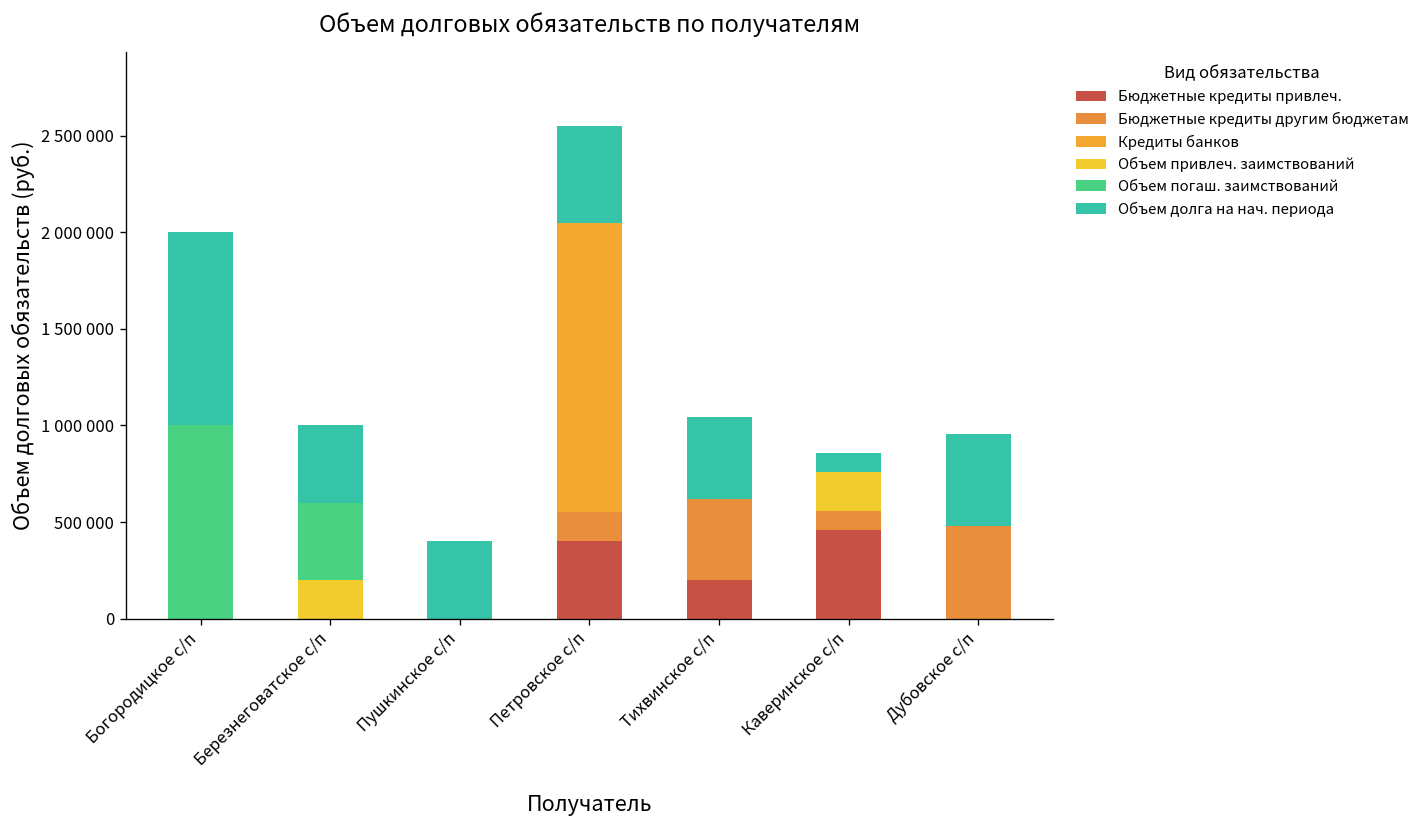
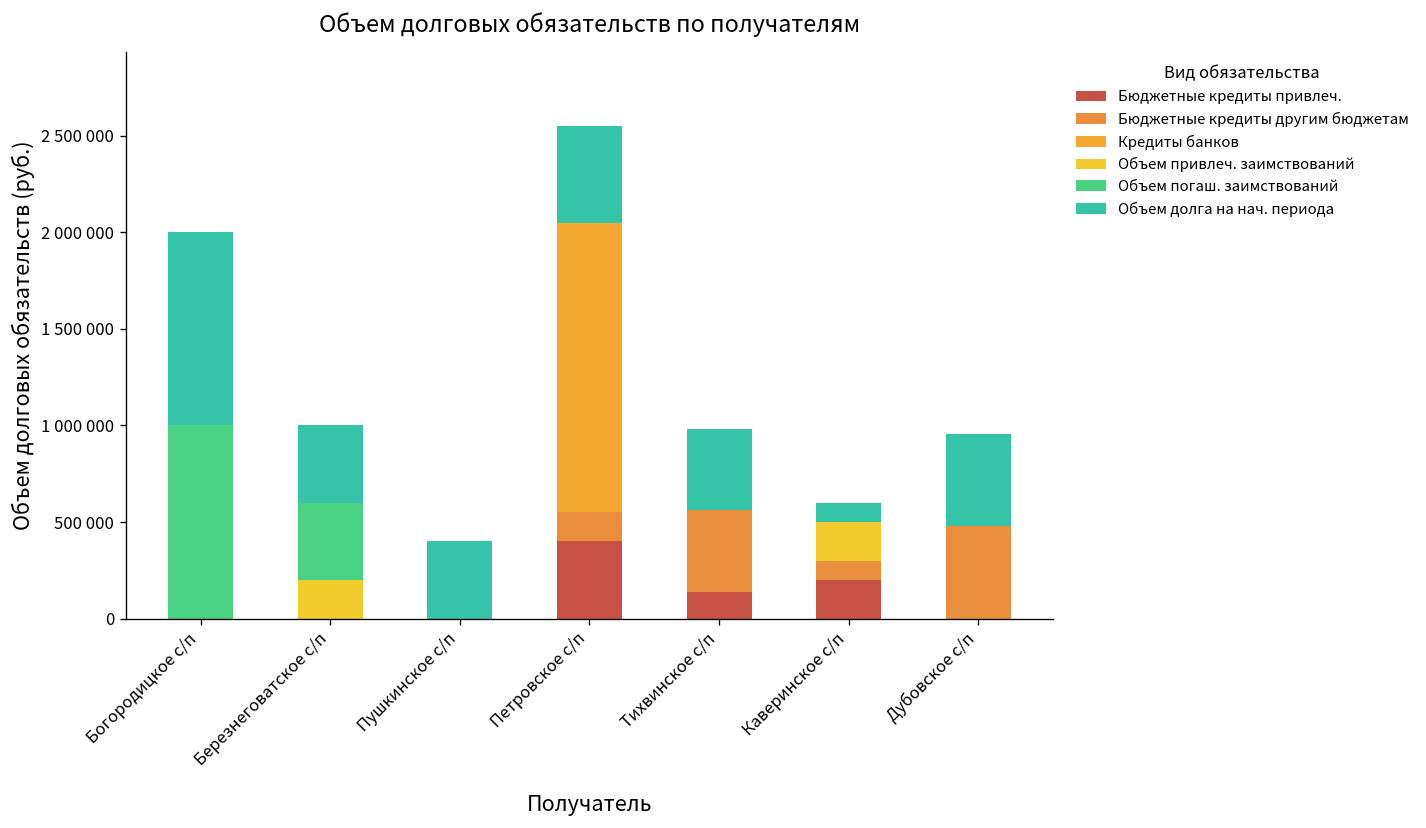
  {
    "Бюджетные кредиты привлеч.": {
      "Богородицкое с/п": 0,
      "Березнеговатское с/п": 0,
      "Пушкинское с/п": 0,
      "Петровское с/п": 400000,
-     "Тихвинское с/п": 200000,
-     "Каверинское с/п": 460000,
+     "Тихвинское с/п": 140000,
+     "Каверинское с/п": 200000,
      "Дубовское с/п": 0
    }
  }
